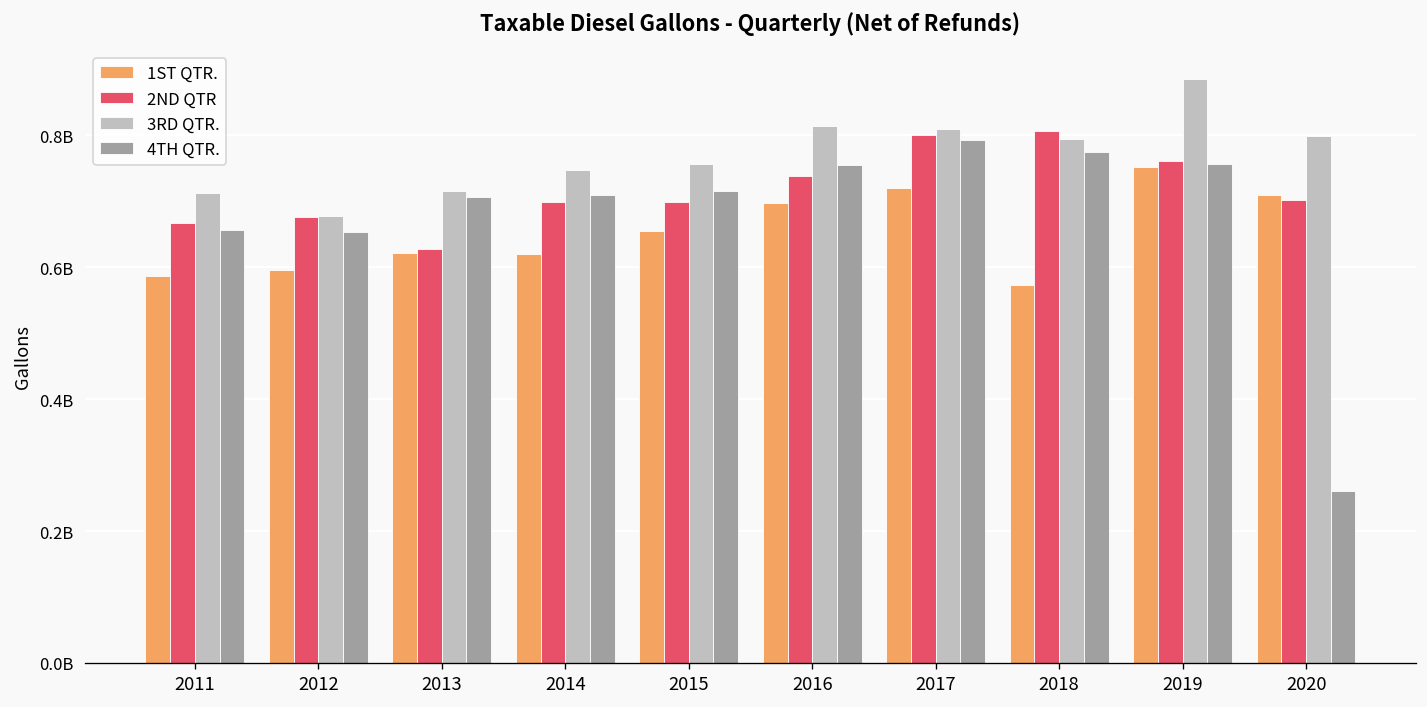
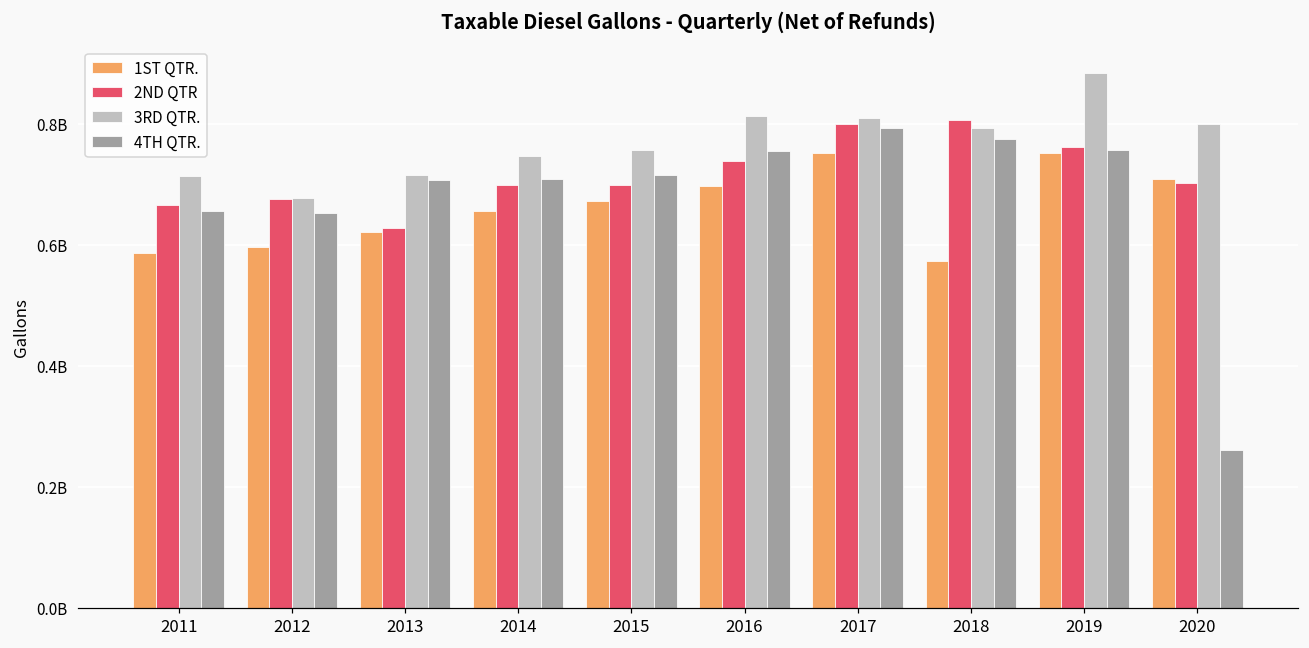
  {
    "1ST QTR.": {
      "2011": 590000000,
      "2012": 600000000,
      "2013": 620000000,
-     "2014": 620000000,
-     "2015": 650000000,
+     "2014": 660000000,
+     "2015": 670000000,
      "2016": 700000000,
-     "2017": 720000000,
+     "2017": 750000000,
      "2018": 570000000,
      "2019": 750000000,
      "2020": 710000000
    },
    "2ND QTR": {
      "2011": 670000000,
      "2012": 680000000,
      "2013": 630000000,
      "2014": 700000000,
      "2015": 700000000,
      "2016": 740000000,
      "2017": 800000000,
      "2018": 810000000,
      "2019": 760000000,
      "2020": 700000000
    }
  }
